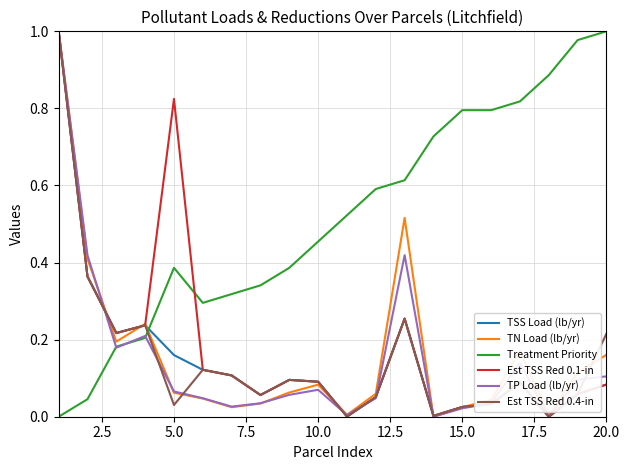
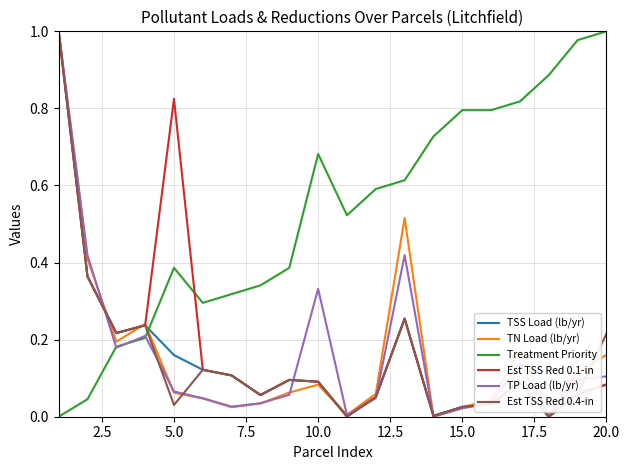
  {
    "TSS Load (lb/yr)": {
      "5.0": 0.16
    },
    "TN Load (lb/yr)": {
      "10.0": 0.08,
      "20.0": 0.16
    },
    "Treatment Priority": {
      "5.0": 0.39,
-     "10.0": 0.45,
+     "10.0": 0.68,
      "15.0": 0.80,
      "20.0": 1.00
    },
    "Est TSS Red 0.1-in": {
      "5.0": 0.82
    },
    "TP Load (lb/yr)": {
-     "10.0": 0.07,
+     "10.0": 0.33,
      "20.0": 0.10
    },
    "Est TSS Red 0.4-in": {
      "5.0": 0.03,
      "20.0": 0.22
    }
  }
